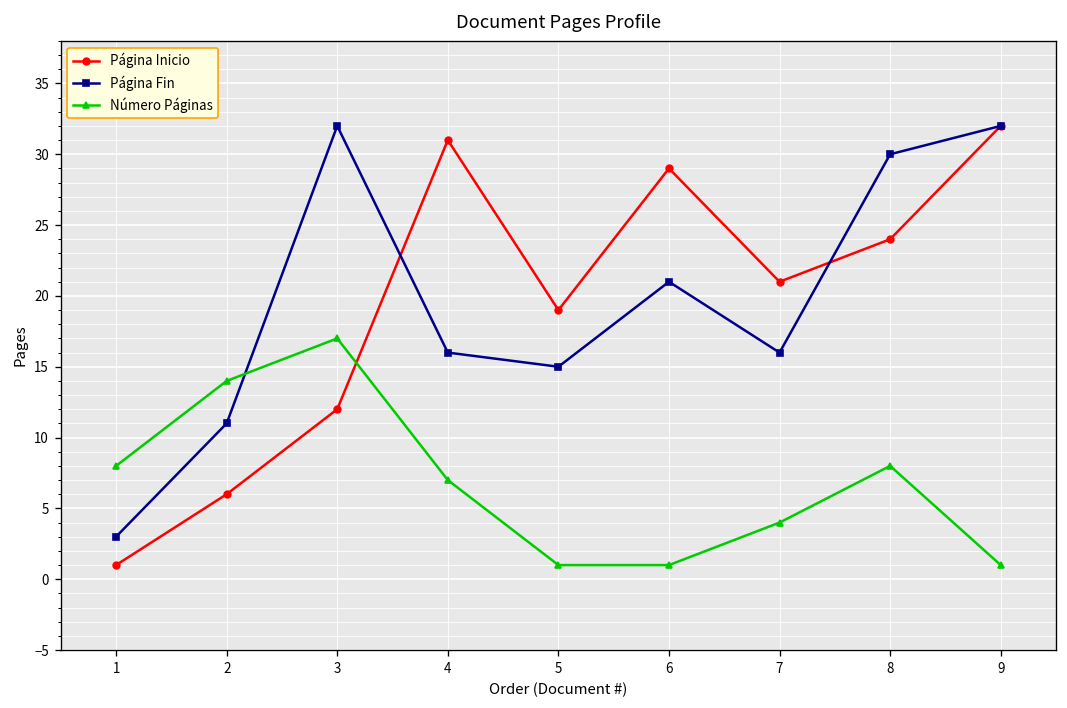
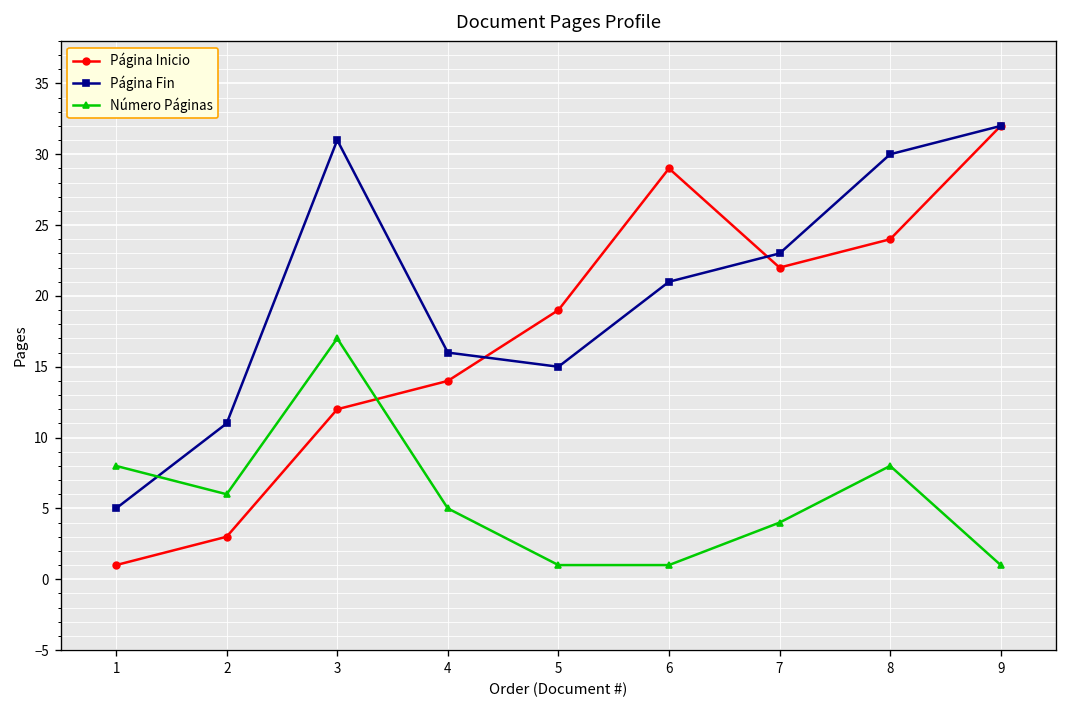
  {
    "Página Inicio": {
      "1": 1,
-     "2": 6,
+     "2": 3,
      "3": 12,
-     "4": 31,
+     "4": 14,
      "5": 19,
      "6": 29,
-     "7": 21,
+     "7": 22,
      "8": 24
    },
    "Página Fin": {
-     "1": 3,
+     "1": 5,
      "2": 11,
-     "3": 32,
+     "3": 31,
      "4": 16,
      "5": 15,
      "6": 21,
-     "7": 16,
+     "7": 23,
      "8": 30
    },
    "Número Páginas": {
      "1": 8,
-     "2": 14,
+     "2": 6,
      "3": 17,
-     "4": 7,
+     "4": 5,
      "5": 1,
      "6": 1,
      "7": 4,
      "8": 8,
      "9": 1
    }
  }
